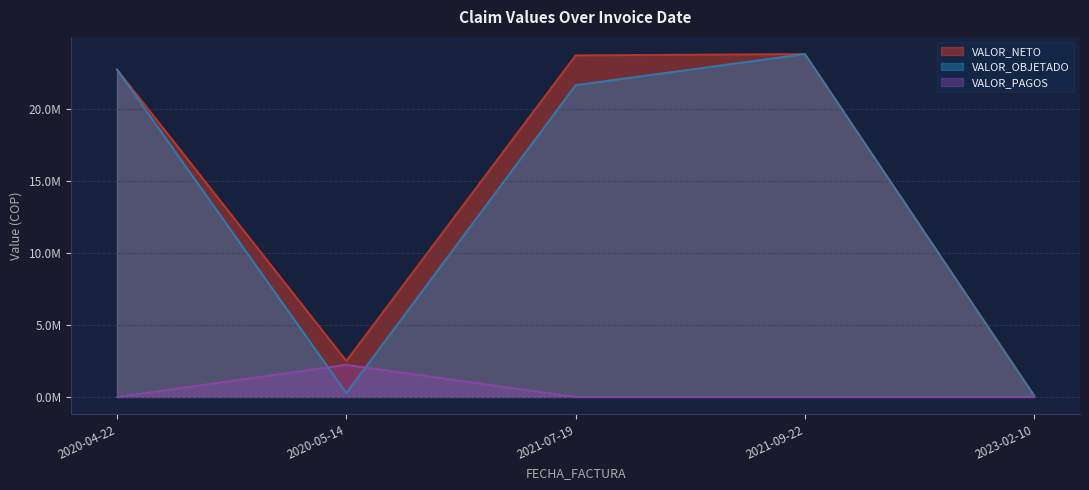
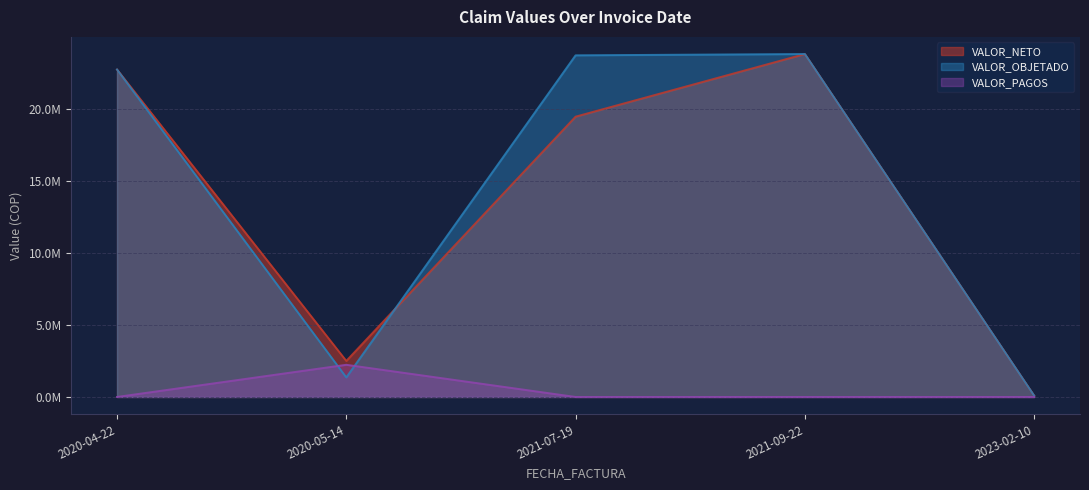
  {
    "VALOR_NETO": {
      "2020-05-14": 2500000,
-     "2021-07-19": 23700000
+     "2021-07-19": 19400000
    },
    "VALOR_OBJETADO": {
-     "2020-05-14": 300000,
-     "2021-07-19": 21600000
+     "2020-05-14": 1400000,
+     "2021-07-19": 23700000
    },
    "VALOR_PAGOS": {
      "2020-04-22": 0,
      "2020-05-14": 2200000,
      "2021-07-19": 0,
      "2021-09-22": 0
    }
  }
